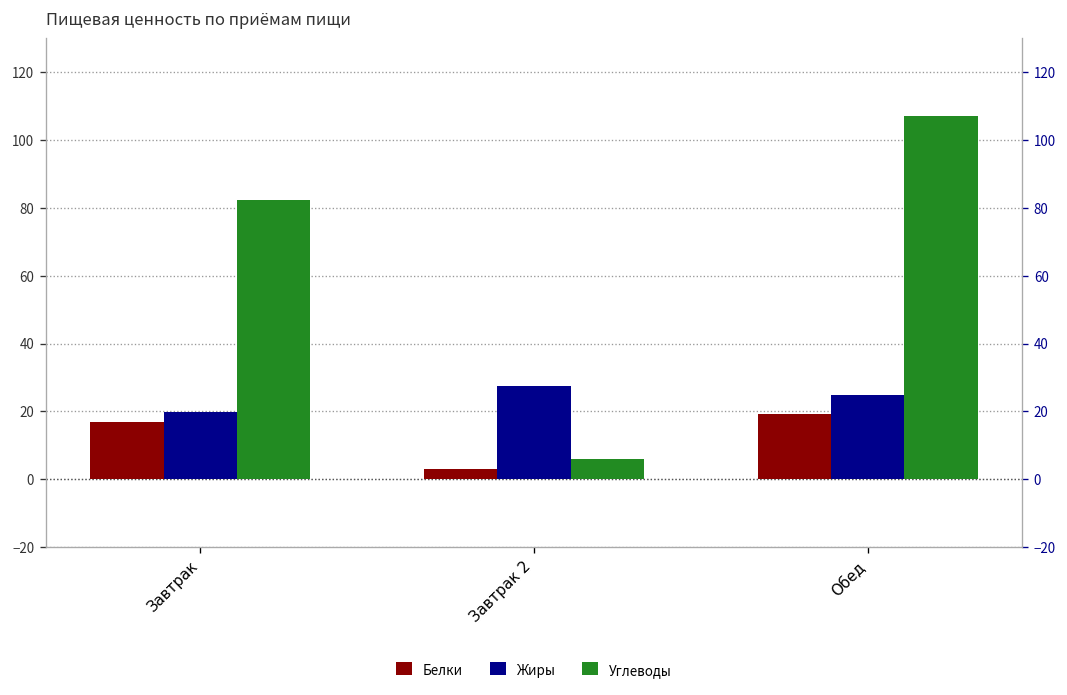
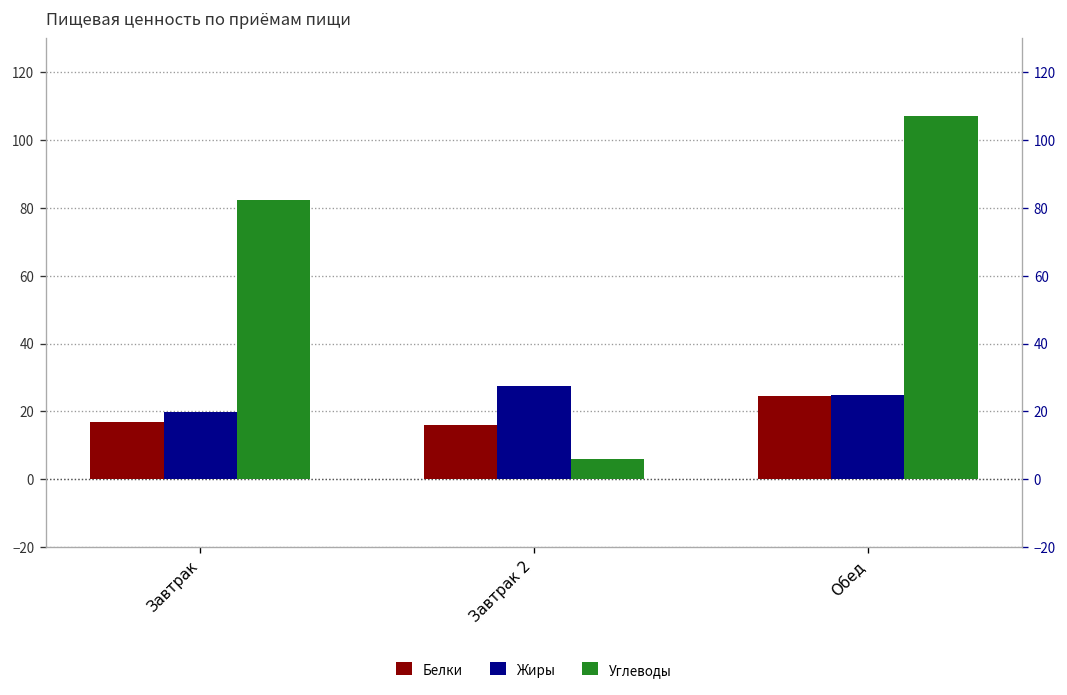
  {
    "Белки": {
      "Завтрак": 17,
-     "Завтрак 2": 3,
-     "Обед": 19
+     "Завтрак 2": 16,
+     "Обед": 25
    },
    "Жиры": {
      "Завтрак": 20,
      "Завтрак 2": 27,
      "Обед": 25
    },
    "Углеводы": {
      "Завтрак": 82,
      "Завтрак 2": 6,
      "Обед": 107
    }
  }
